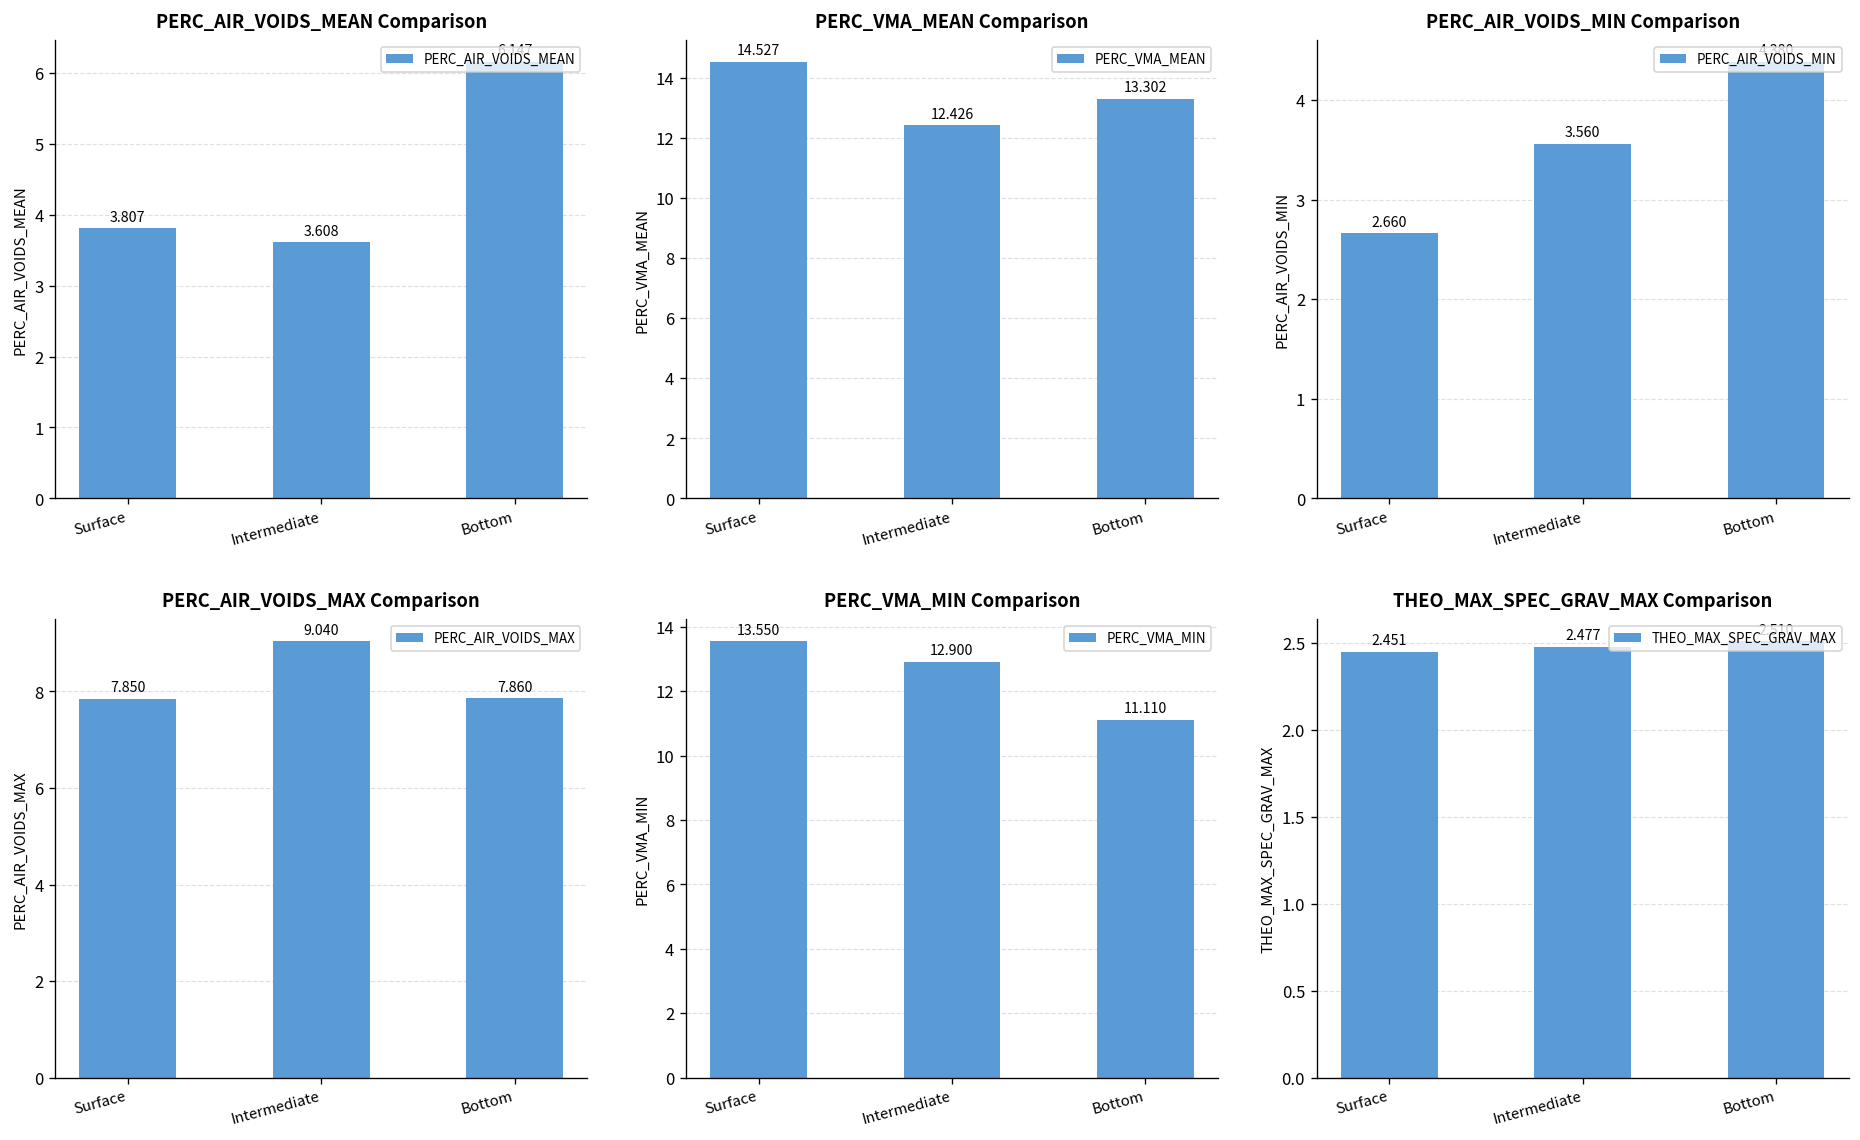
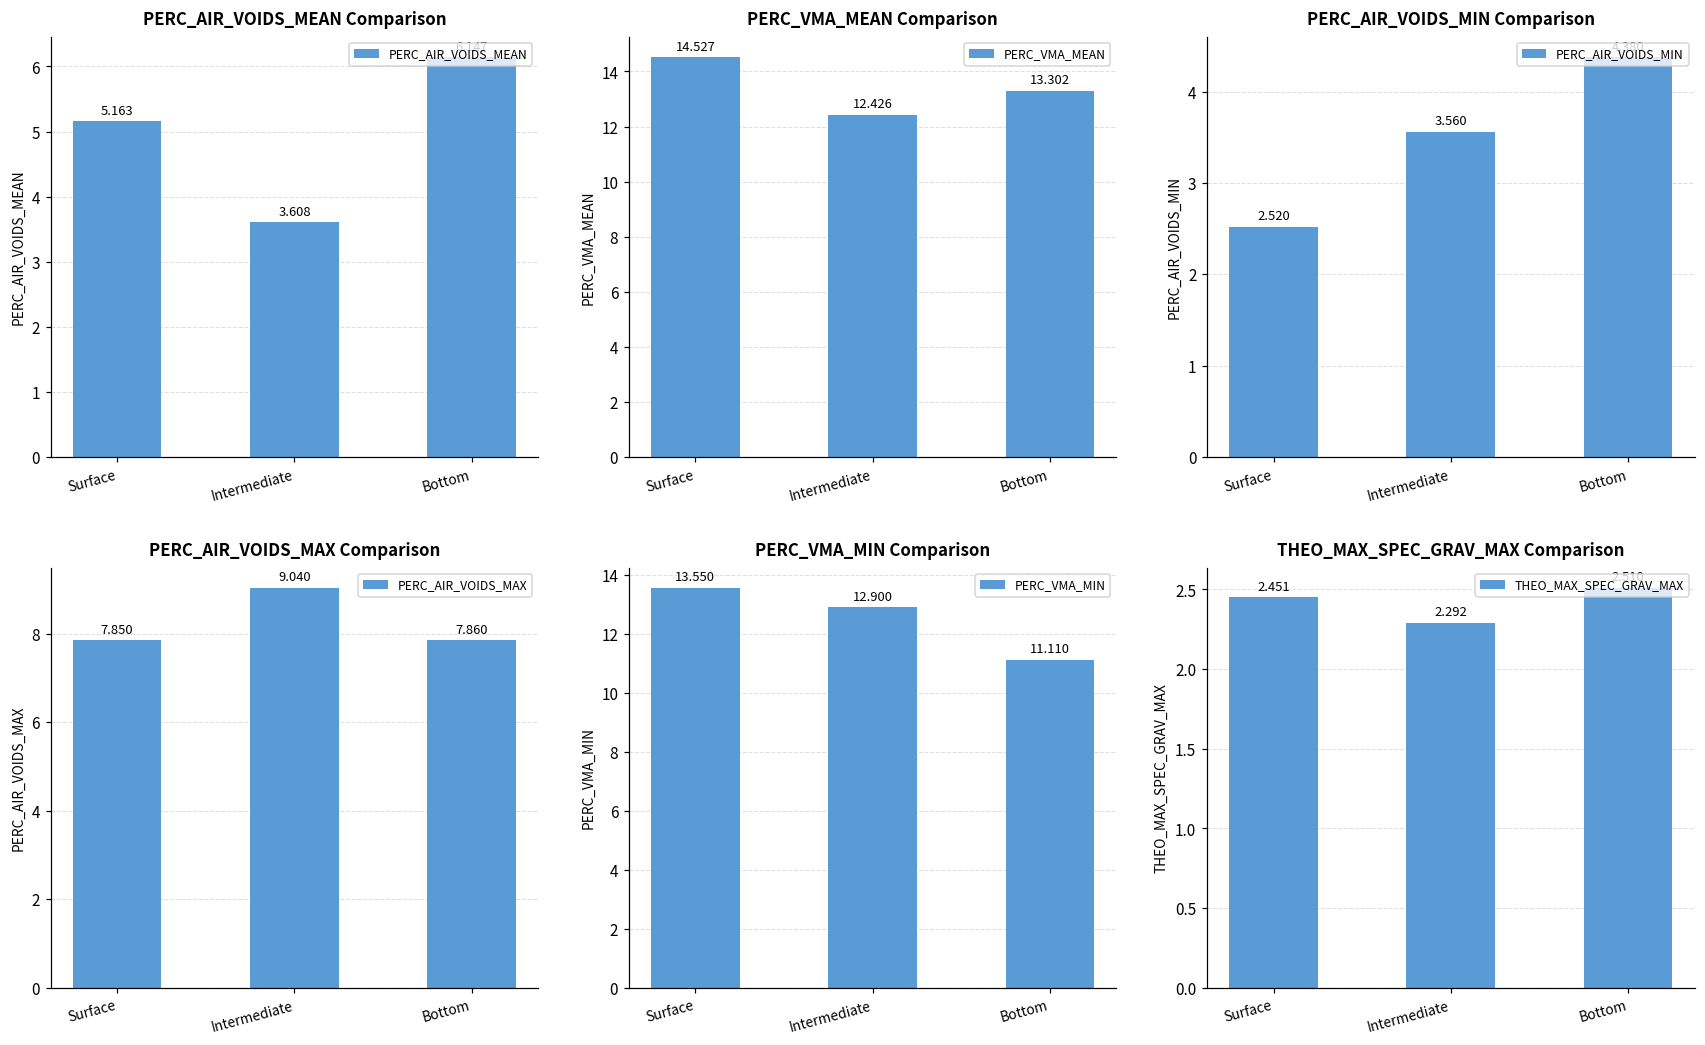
  {
    "PERC_AIR_VOIDS_MEAN Comparison": {
-     "Surface": 3.807,
+     "Surface": 5.163,
      "Intermediate": 3.608
    },
    "PERC_VMA_MEAN Comparison": {
      "Surface": 14.527,
      "Intermediate": 12.426,
      "Bottom": 13.302
    },
    "PERC_AIR_VOIDS_MIN Comparison": {
-     "Surface": 2.660,
+     "Surface": 2.520,
      "Intermediate": 3.560
    },
    "PERC_AIR_VOIDS_MAX Comparison": {
      "Surface": 7.850,
      "Intermediate": 9.040,
      "Bottom": 7.860
    },
    "PERC_VMA_MIN Comparison": {
      "Surface": 13.550,
      "Intermediate": 12.900,
      "Bottom": 11.110
    },
    "THEO_MAX_SPEC_GRAV_MAX Comparison": {
      "Surface": 2.451,
-     "Intermediate": 2.477
+     "Intermediate": 2.292
    }
  }
